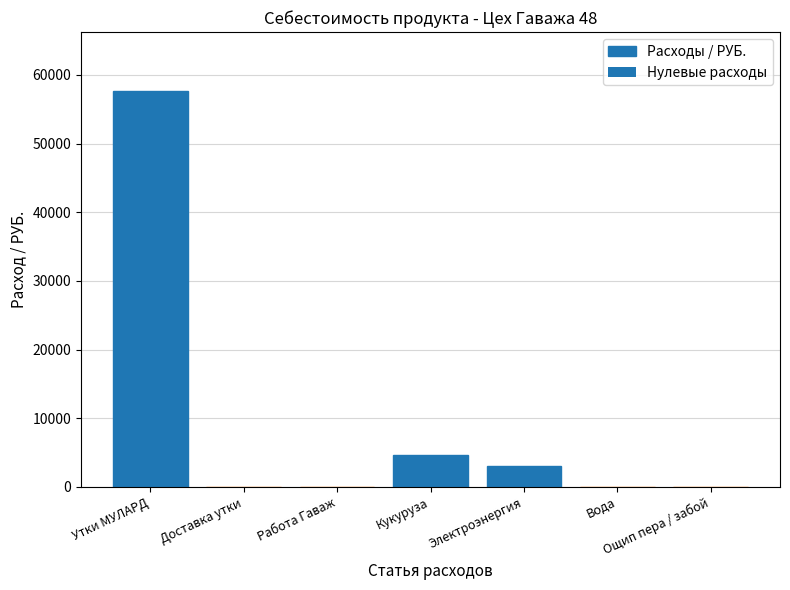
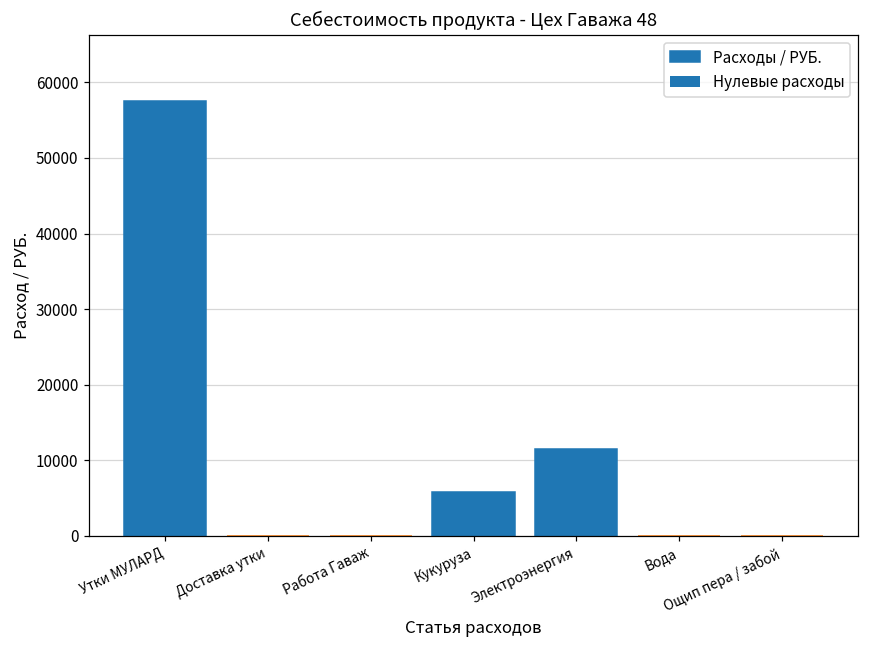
  {
    "Утки МУЛАРД": 58000,
    "Доставка утки": 0,
    "Работа Гаваж": 0,
-   "Кукуруза": 5000,
-   "Электроэнергия": 3000,
+   "Кукуруза": 6000,
+   "Электроэнергия": 11000,
    "Вода": 0,
    "Ощип пера / забой": 0
  }
